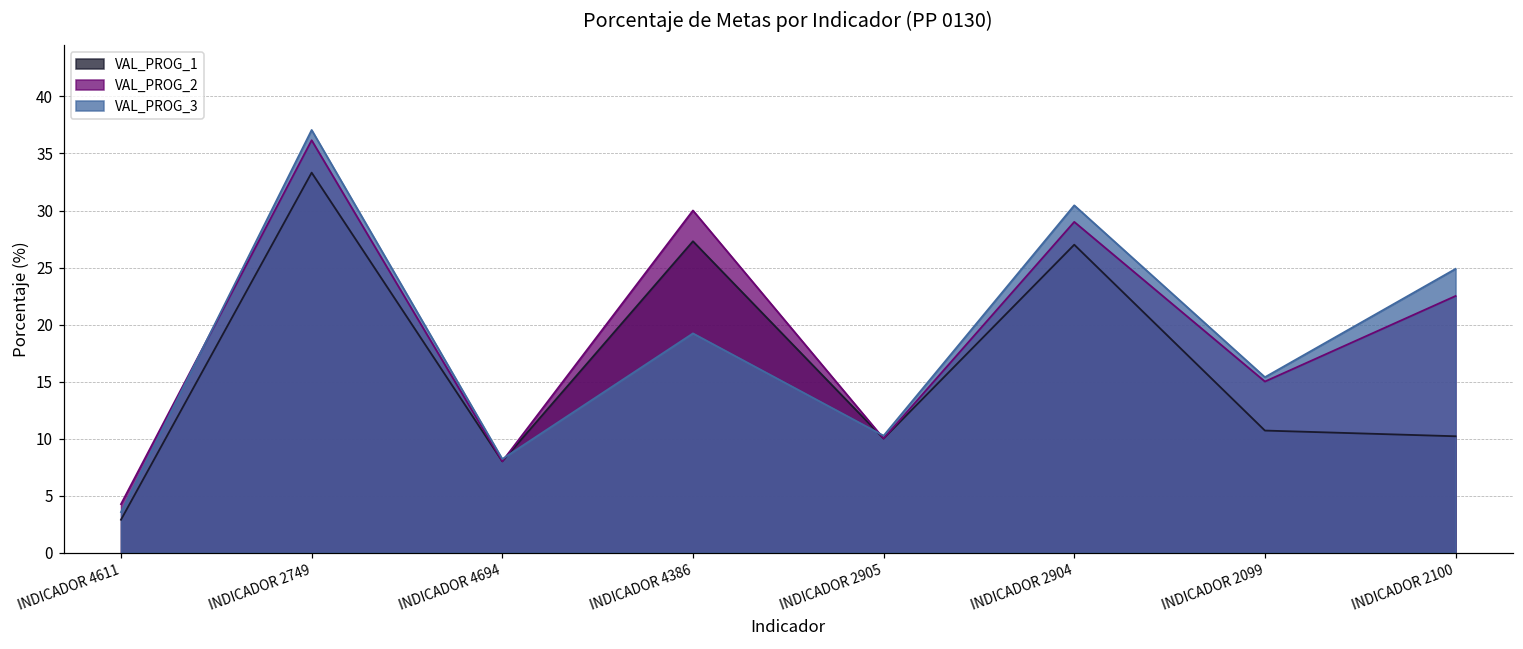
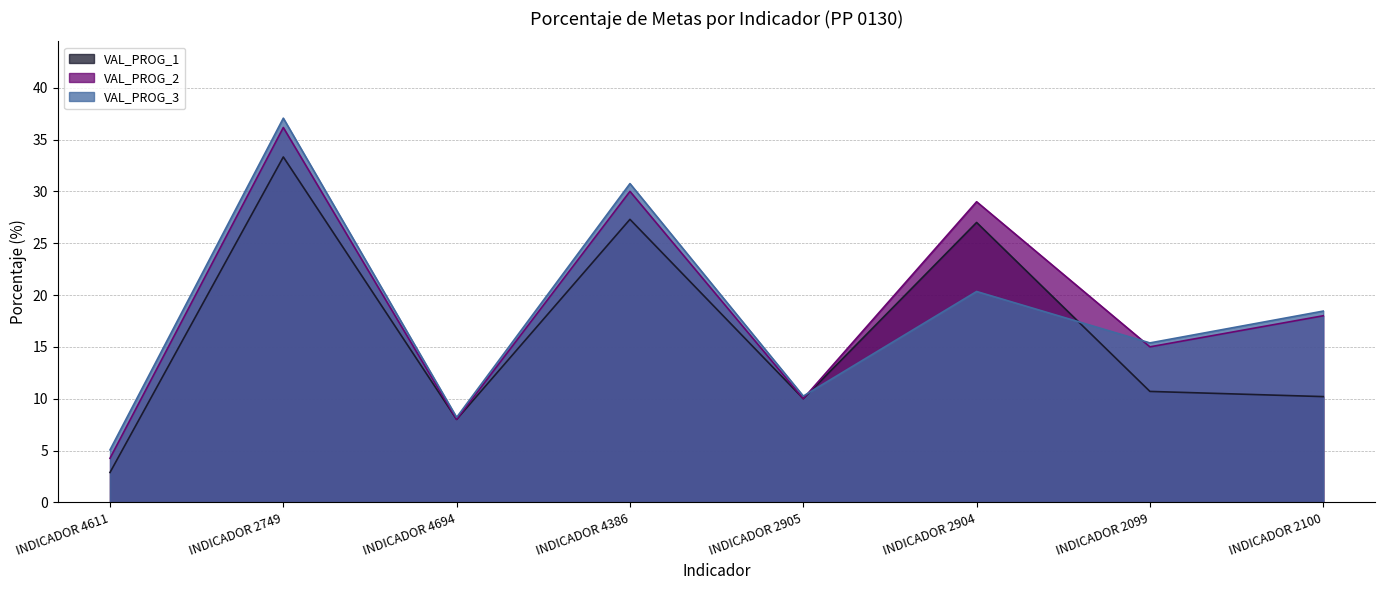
  {
    "VAL_PROG_1": {
      "INDICADOR 4611": 2.9,
      "INDICADOR 2749": 33.3,
      "INDICADOR 4386": 27.3,
      "INDICADOR 2904": 27.0,
      "INDICADOR 2099": 10.7,
      "INDICADOR 2100": 10.2
    },
    "VAL_PROG_2": {
      "INDICADOR 4611": 4.3,
      "INDICADOR 2749": 36.2,
      "INDICADOR 4386": 30.0,
      "INDICADOR 2904": 29.0,
      "INDICADOR 2099": 15.0,
-     "INDICADOR 2100": 22.5
+     "INDICADOR 2100": 18.0
    },
    "VAL_PROG_3": {
-     "INDICADOR 4611": 3.6,
+     "INDICADOR 4611": 5.1,
      "INDICADOR 2749": 37.1,
-     "INDICADOR 4386": 19.2,
+     "INDICADOR 4386": 30.8,
      "INDICADOR 2905": 10.3,
-     "INDICADOR 2904": 30.5,
+     "INDICADOR 2904": 20.3,
      "INDICADOR 2099": 15.4,
-     "INDICADOR 2100": 24.9
+     "INDICADOR 2100": 18.5
    }
  }
